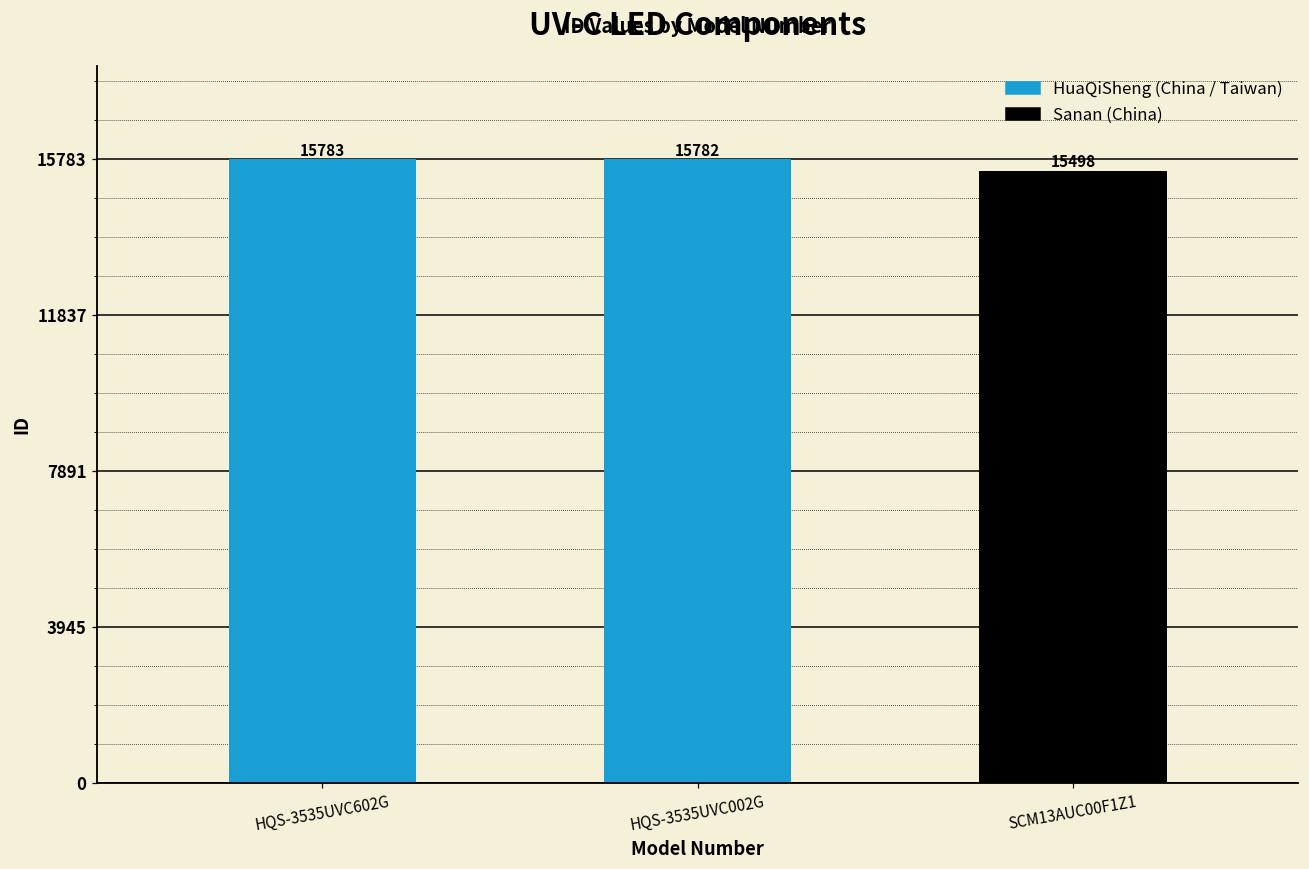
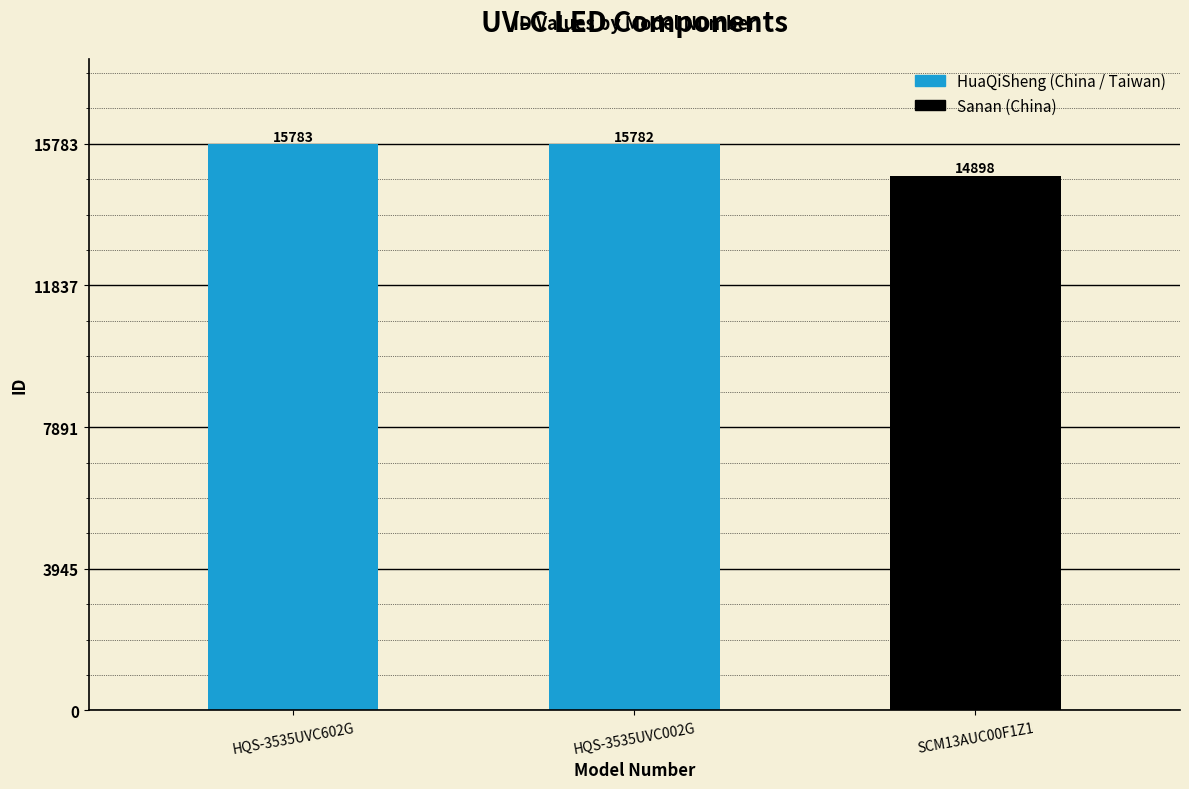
  {
    "HQS-3535UVC602G": 15783,
    "HQS-3535UVC002G": 15782,
-   "SCM13AUC00F1Z1": 15498
+   "SCM13AUC00F1Z1": 14898
  }
